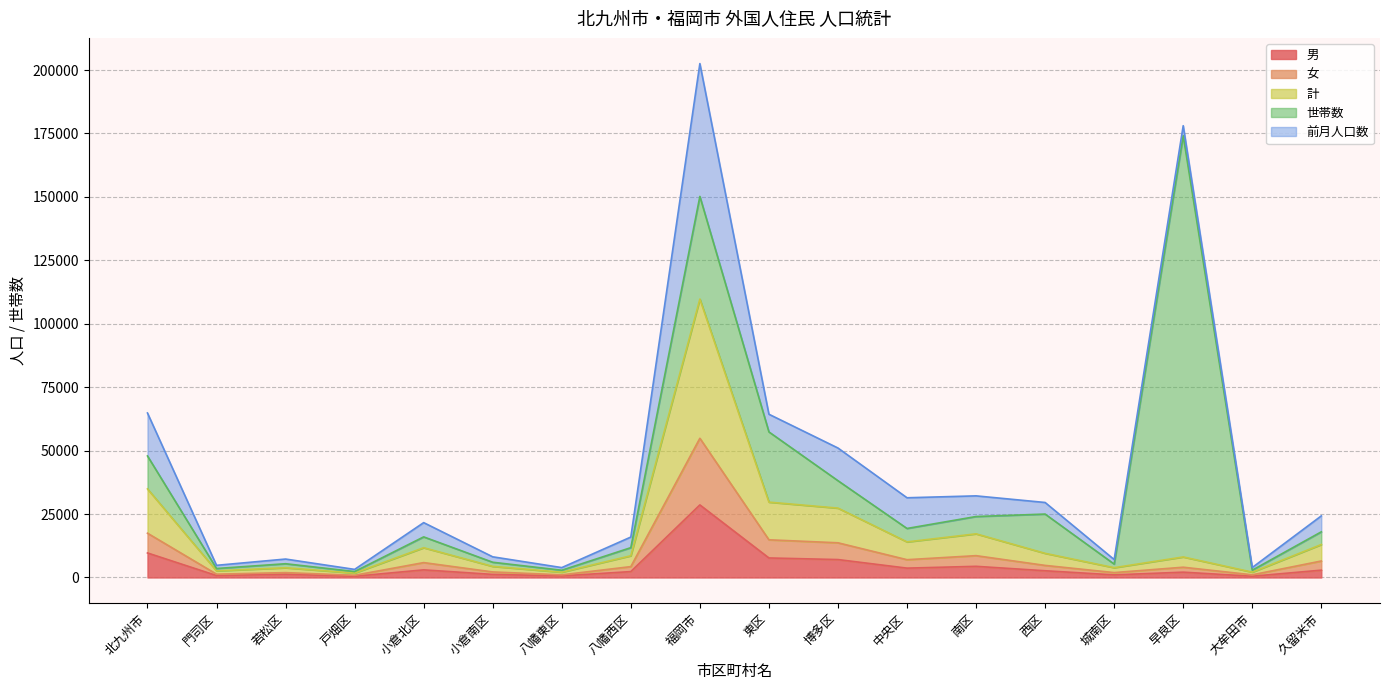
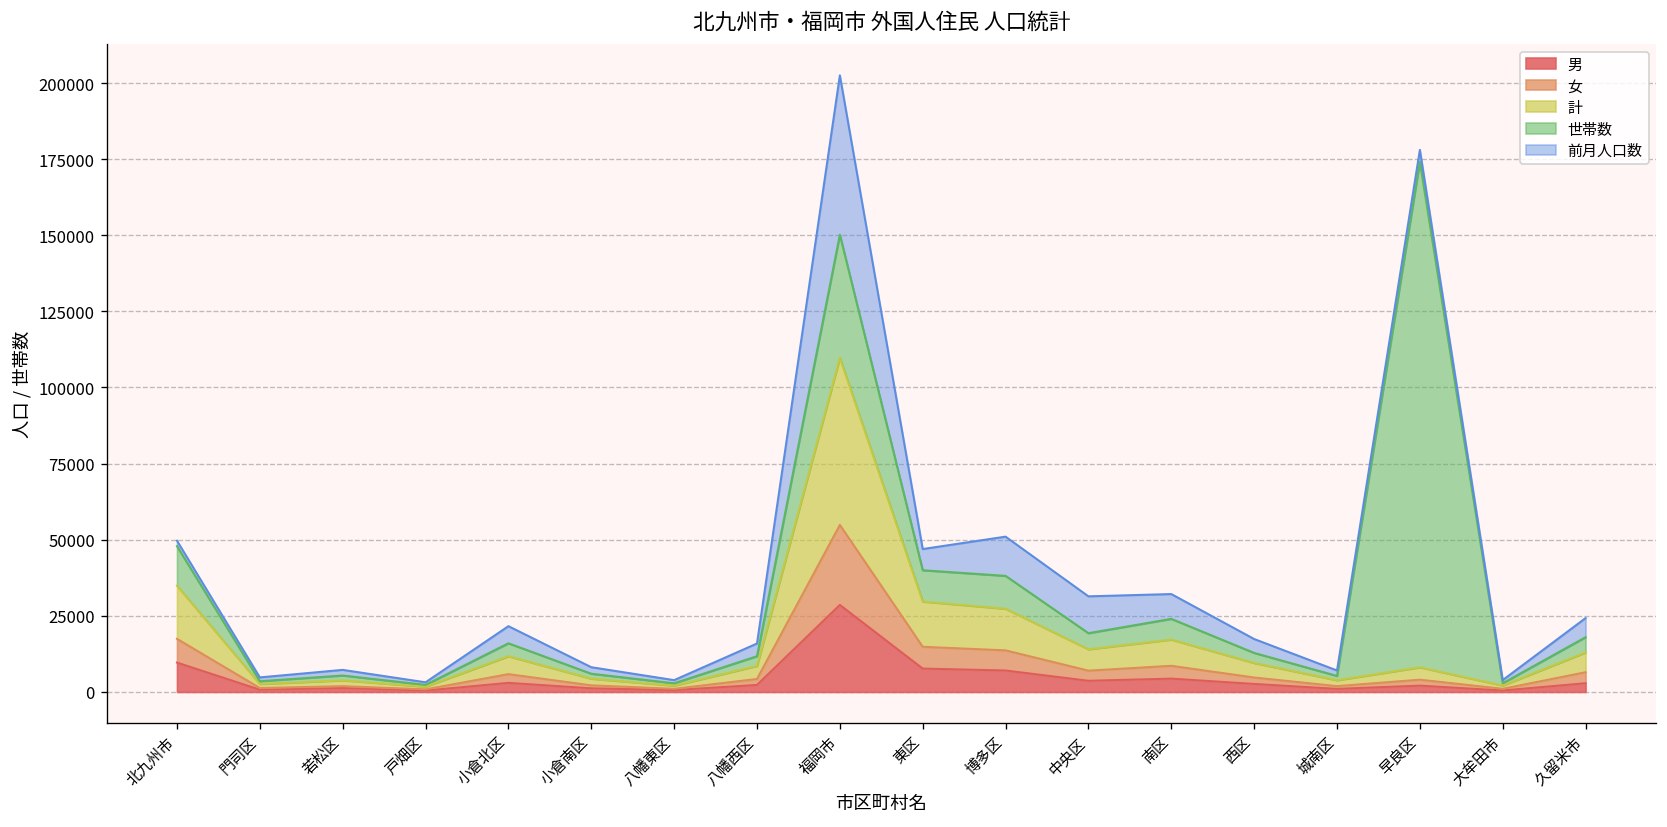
  {
    "計": {
      "北九州市": 17000,
      "若松区": 2000,
      "小倉北区": 6000,
      "小倉南区": 2000,
      "八幡西区": 4000,
      "福岡市": 55000,
      "東区": 15000,
      "博多区": 14000,
      "中央区": 7000,
      "南区": 9000,
      "西区": 5000,
      "城南区": 2000,
      "早良区": 4000,
      "久留米市": 6000
    },
    "世帯数": {
      "北九州市": 13000,
      "若松区": 2000,
      "小倉北区": 4000,
      "小倉南区": 2000,
      "八幡西区": 3000,
      "福岡市": 40000,
-     "東区": 28000,
+     "東区": 10000,
      "博多区": 11000,
      "中央区": 5000,
      "南区": 7000,
-     "西区": 15000,
+     "西区": 3000,
      "城南区": 1000,
      "早良区": 166000,
      "久留米市": 5000
    },
    "前月人口数": {
-     "北九州市": 17000,
+     "北九州市": 2000,
      "門司区": 1000,
      "若松区": 2000,
      "小倉北区": 6000,
      "小倉南区": 2000,
      "八幡東区": 1000,
      "八幡西区": 4000,
      "福岡市": 52000,
      "東区": 7000,
      "博多区": 13000,
      "中央区": 12000,
      "南区": 8000,
      "西区": 5000,
      "城南区": 2000,
      "早良区": 4000,
      "大牟田市": 1000,
      "久留米市": 6000
    }
  }
